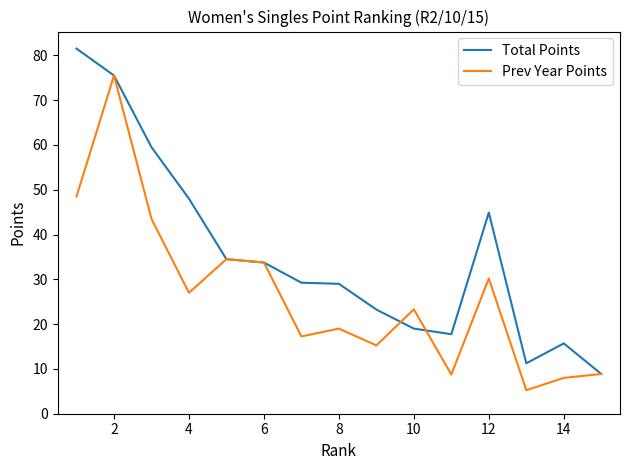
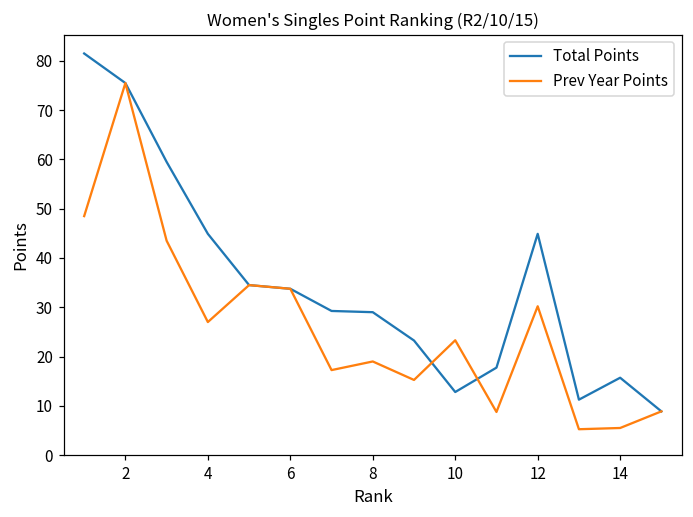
  {
    "Total Points": {
-     "4": 48,
+     "4": 45,
      "8": 29,
-     "10": 19,
+     "10": 13,
      "12": 45,
      "14": 16
    },
    "Prev Year Points": {
      "4": 27,
      "8": 19,
      "10": 23,
      "12": 30,
-     "14": 8
+     "14": 6
    }
  }
